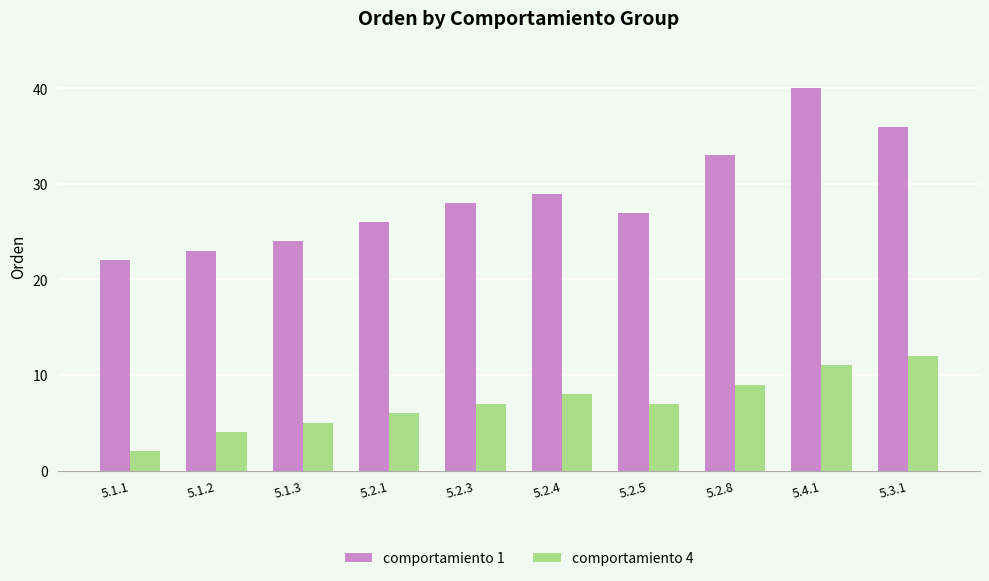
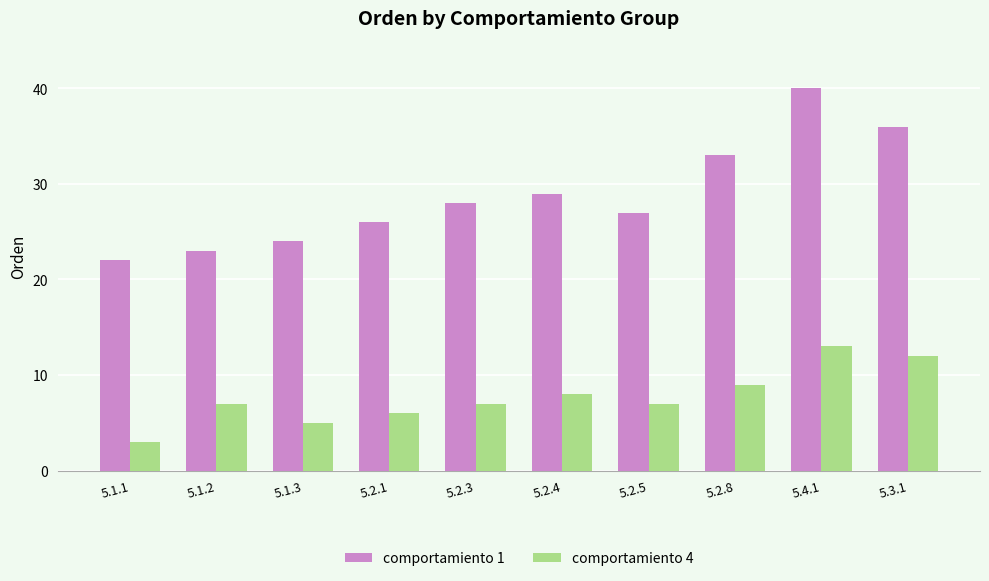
  {
    "comportamiento 1": {
      "5.1.1": 22,
      "5.1.2": 23,
      "5.1.3": 24,
      "5.2.1": 26,
      "5.2.3": 28,
      "5.2.4": 29,
      "5.2.5": 27,
      "5.2.8": 33,
      "5.4.1": 40,
      "5.3.1": 36
    },
    "comportamiento 4": {
-     "5.1.1": 2,
-     "5.1.2": 4,
+     "5.1.1": 3,
+     "5.1.2": 7,
      "5.1.3": 5,
      "5.2.1": 6,
      "5.2.3": 7,
      "5.2.4": 8,
      "5.2.5": 7,
      "5.2.8": 9,
-     "5.4.1": 11,
+     "5.4.1": 13,
      "5.3.1": 12
    }
  }
